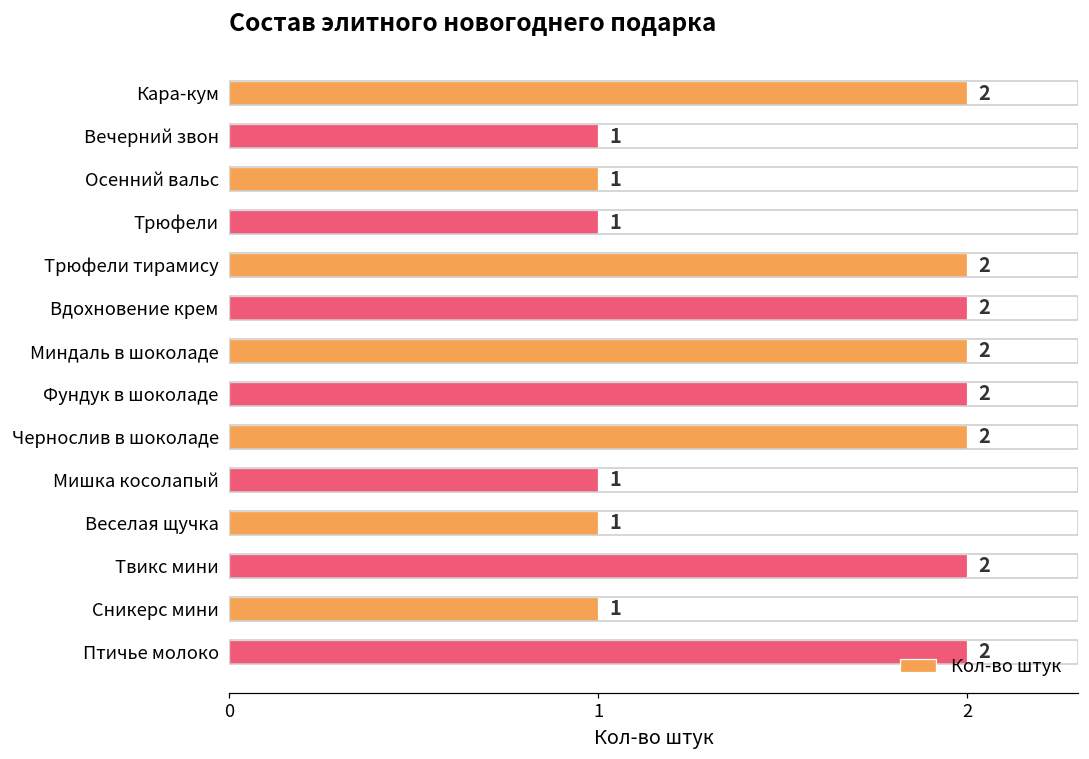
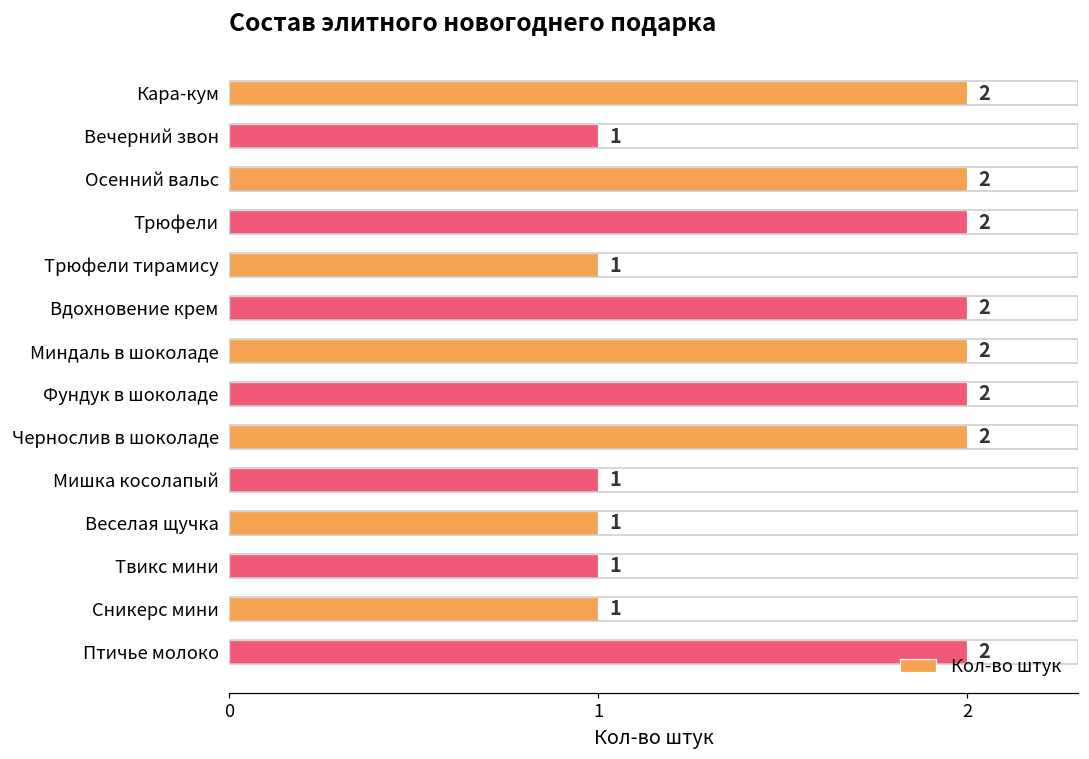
  {
    "Кара-кум": 2,
    "Вечерний звон": 1,
-   "Осенний вальс": 1,
-   "Трюфели": 1,
-   "Трюфели тирамису": 2,
+   "Осенний вальс": 2,
+   "Трюфели": 2,
+   "Трюфели тирамису": 1,
    "Вдохновение крем": 2,
    "Миндаль в шоколаде": 2,
    "Фундук в шоколаде": 2,
    "Чернослив в шоколаде": 2,
    "Мишка косолапый": 1,
    "Веселая щучка": 1,
-   "Твикс мини": 2,
+   "Твикс мини": 1,
    "Сникерс мини": 1,
    "Птичье молоко": 2
  }
